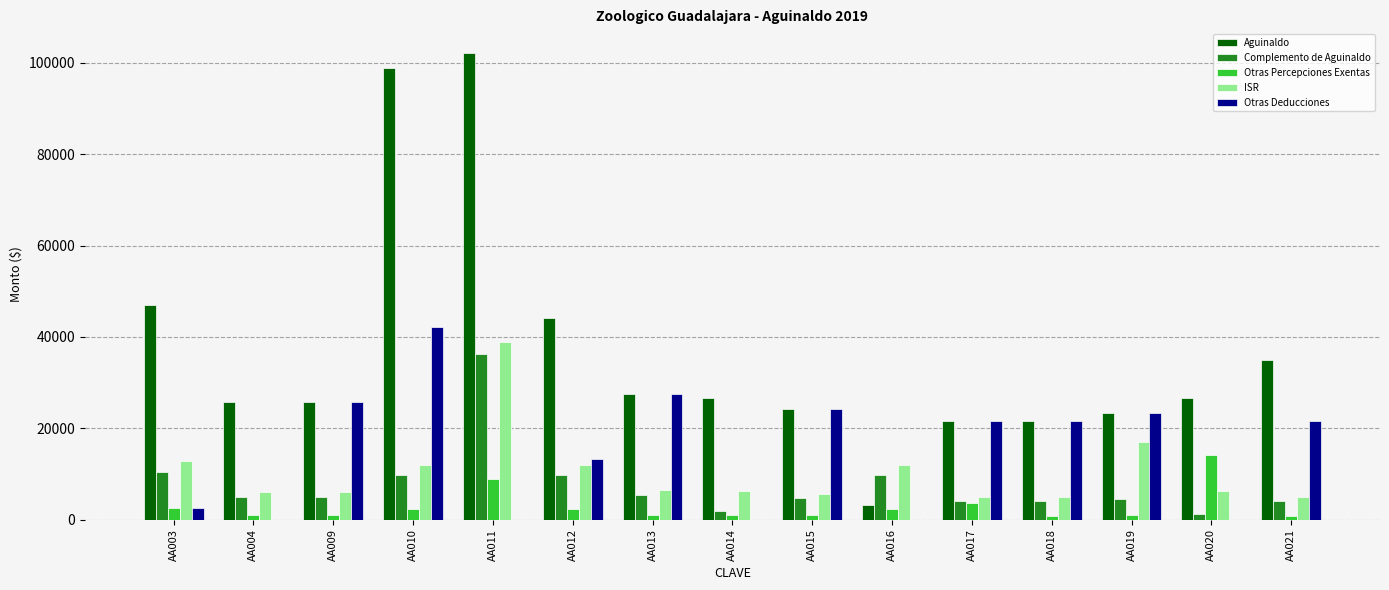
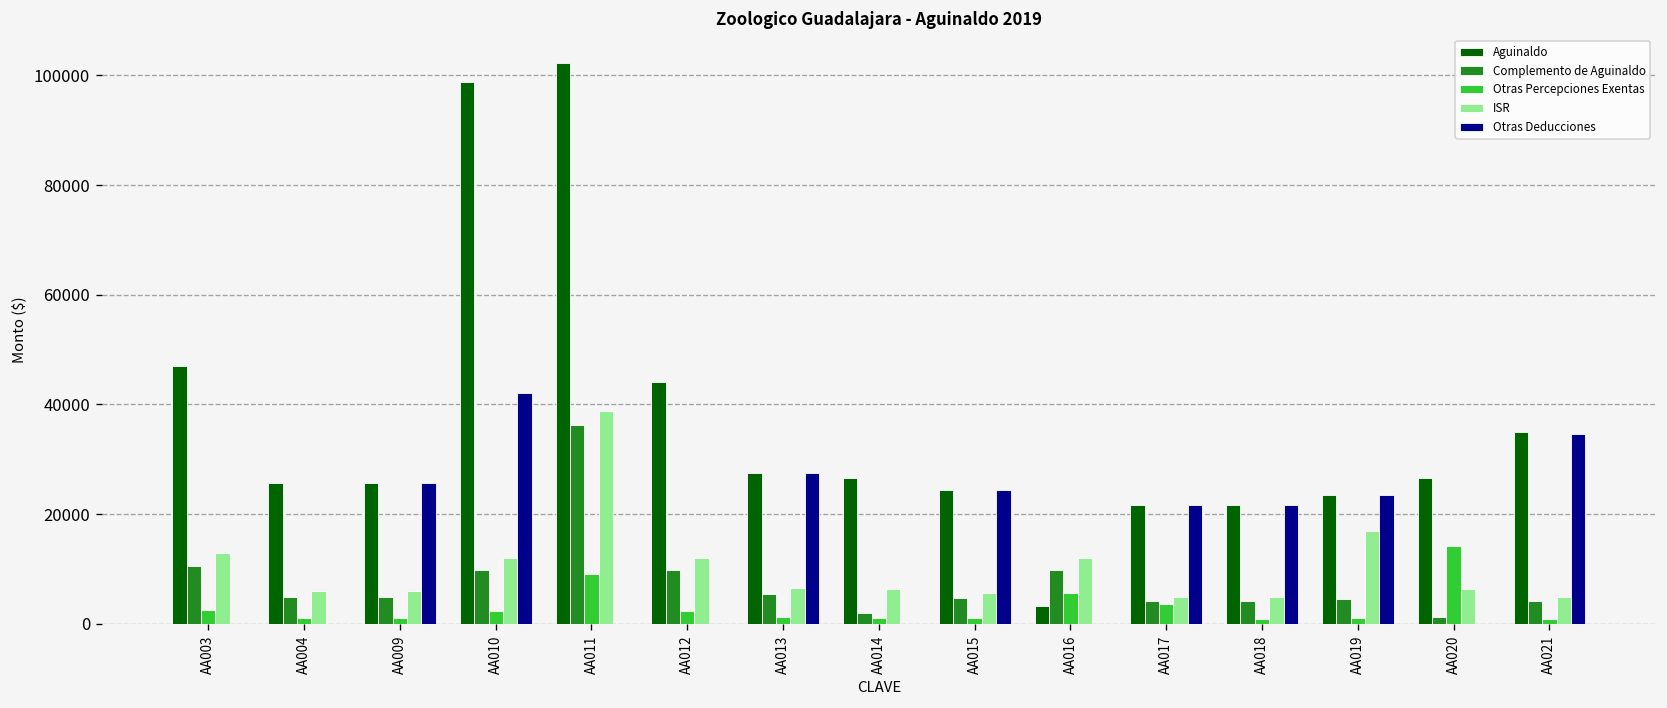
  {
    "Aguinaldo": {
      "AA003": 47000,
      "AA004": 26000,
      "AA009": 26000,
      "AA010": 99000,
      "AA011": 102000,
      "AA012": 44000,
      "AA013": 28000,
      "AA014": 27000,
      "AA015": 24000,
      "AA016": 3000,
      "AA017": 22000,
      "AA018": 22000,
      "AA019": 23000,
      "AA020": 27000,
      "AA021": 35000
    },
    "Complemento de Aguinaldo": {
      "AA003": 10000,
      "AA004": 5000,
      "AA009": 5000,
      "AA010": 10000,
      "AA011": 36000,
      "AA012": 10000,
      "AA013": 5000,
      "AA014": 2000,
      "AA015": 5000,
      "AA016": 10000,
      "AA017": 4000,
      "AA018": 4000,
      "AA019": 4000,
      "AA020": 1000,
      "AA021": 4000
    },
    "Otras Percepciones Exentas": {
      "AA003": 2000,
      "AA004": 1000,
      "AA009": 1000,
      "AA010": 2000,
      "AA011": 9000,
      "AA012": 2000,
      "AA013": 1000,
      "AA014": 1000,
      "AA015": 1000,
-     "AA016": 2000,
+     "AA016": 6000,
      "AA017": 4000,
      "AA018": 1000,
      "AA019": 1000,
      "AA020": 14000,
      "AA021": 1000
    },
    "ISR": {
      "AA003": 13000,
      "AA004": 6000,
      "AA009": 6000,
      "AA010": 12000,
      "AA011": 39000,
      "AA012": 12000,
      "AA013": 6000,
      "AA014": 6000,
      "AA015": 6000,
      "AA016": 12000,
      "AA017": 5000,
      "AA018": 5000,
      "AA019": 17000,
      "AA020": 6000,
      "AA021": 5000
    },
    "Otras Deducciones": {
-     "AA003": 2000,
+     "AA003": 0,
      "AA004": 0,
      "AA009": 26000,
      "AA010": 42000,
      "AA011": 0,
-     "AA012": 13000,
+     "AA012": 0,
      "AA013": 28000,
      "AA014": 0,
      "AA015": 24000,
      "AA016": 0,
      "AA017": 22000,
      "AA018": 22000,
      "AA019": 23000,
      "AA020": 0,
-     "AA021": 22000
+     "AA021": 35000
    }
  }
